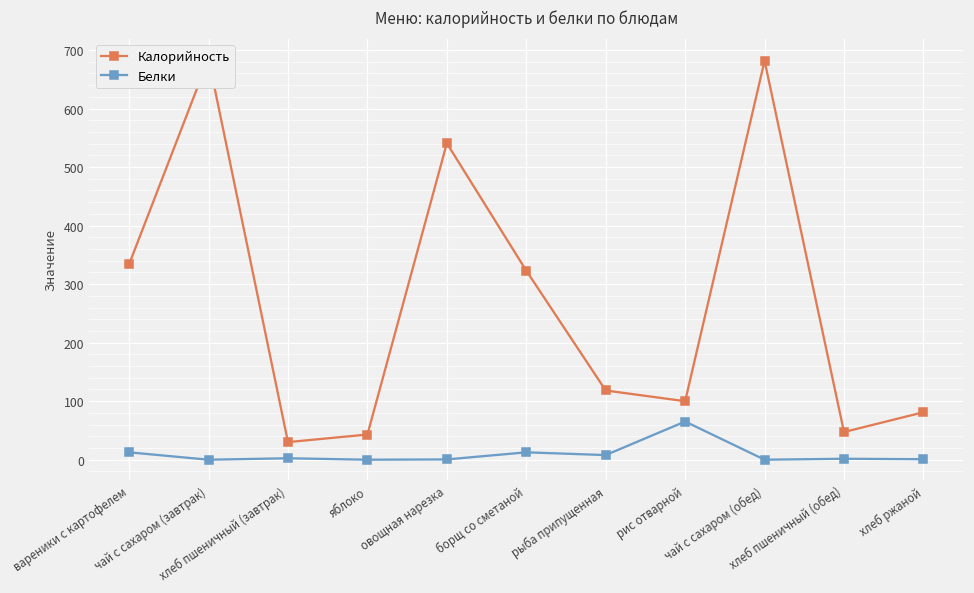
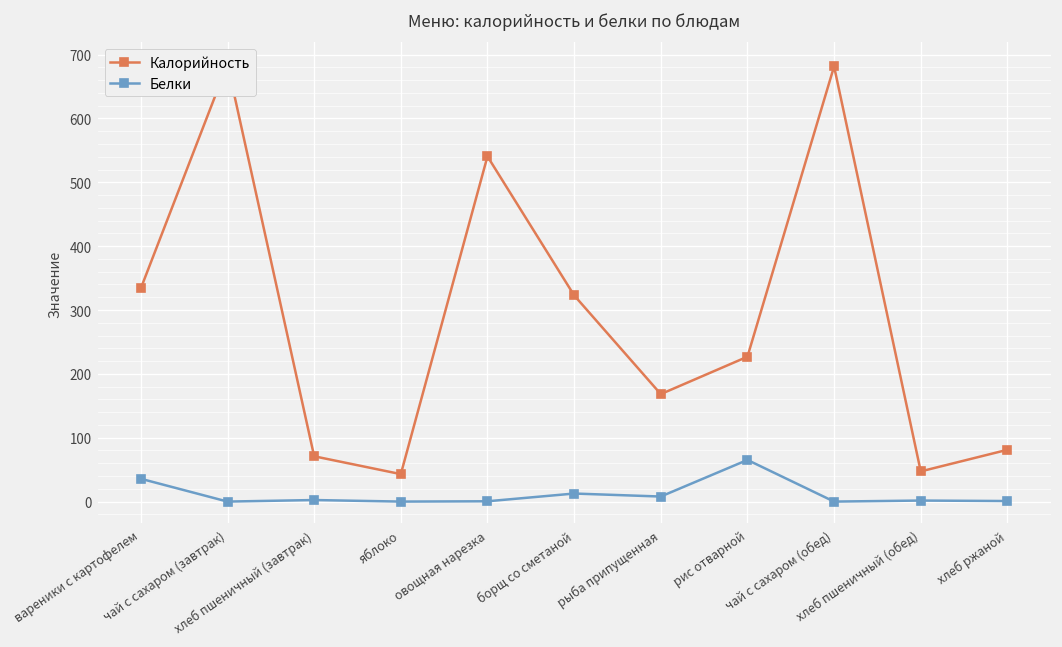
  {
    "Калорийность": {
      "вареники с картофелем": 330,
-     "хлеб пшеничный (завтрак)": 30,
+     "хлеб пшеничный (завтрак)": 70,
      "яблоко": 40,
      "овощная нарезка": 540,
      "борщ со сметаной": 320,
-     "рыба припущенная": 120,
-     "рис отварной": 100,
+     "рыба припущенная": 170,
+     "рис отварной": 230,
      "чай с сахаром (обед)": 680,
      "хлеб пшеничный (обед)": 50,
      "хлеб ржаной": 80
    },
    "Белки": {
-     "вареники с картофелем": 10,
+     "вареники с картофелем": 40,
      "чай с сахаром (завтрак)": 0,
      "хлеб пшеничный (завтрак)": 0,
      "яблоко": 0,
      "овощная нарезка": 0,
      "борщ со сметаной": 10,
      "рыба припущенная": 10,
      "рис отварной": 70,
      "чай с сахаром (обед)": 0,
      "хлеб пшеничный (обед)": 0,
      "хлеб ржаной": 0
    }
  }
